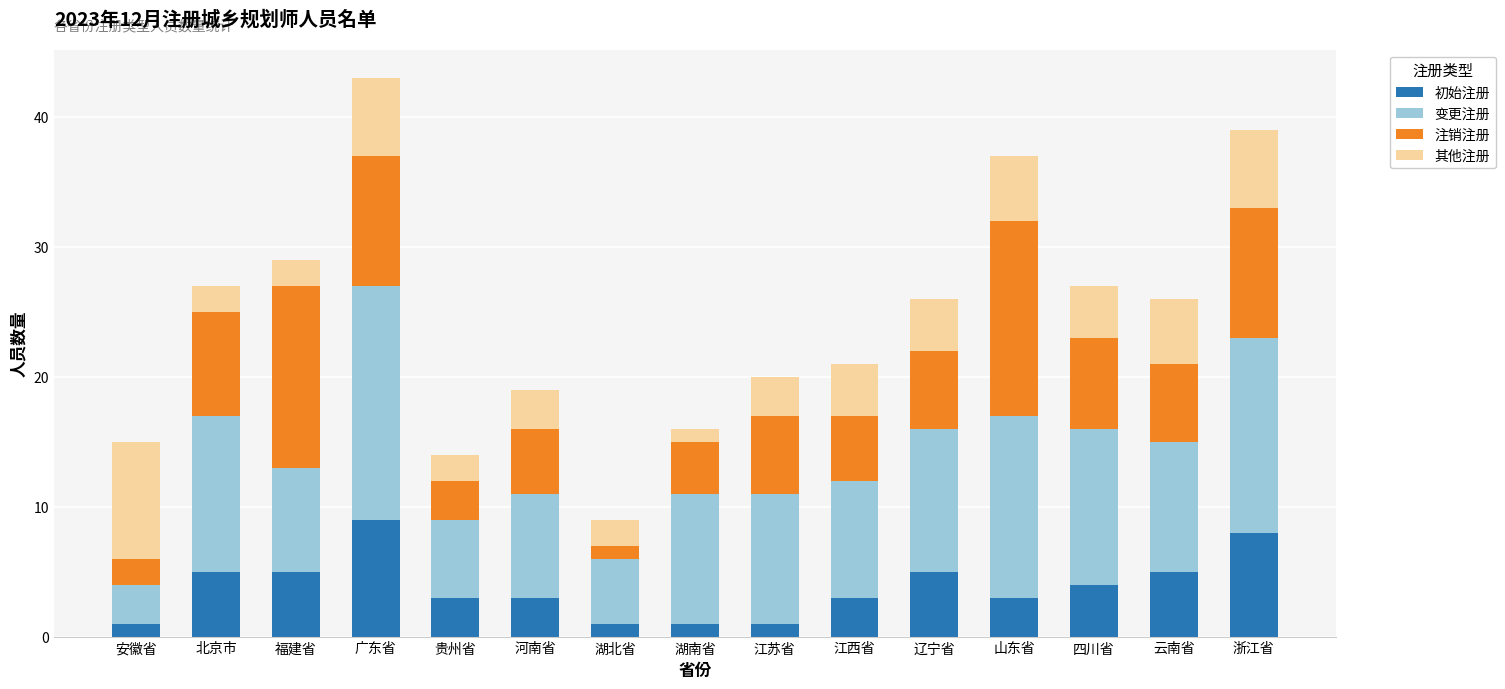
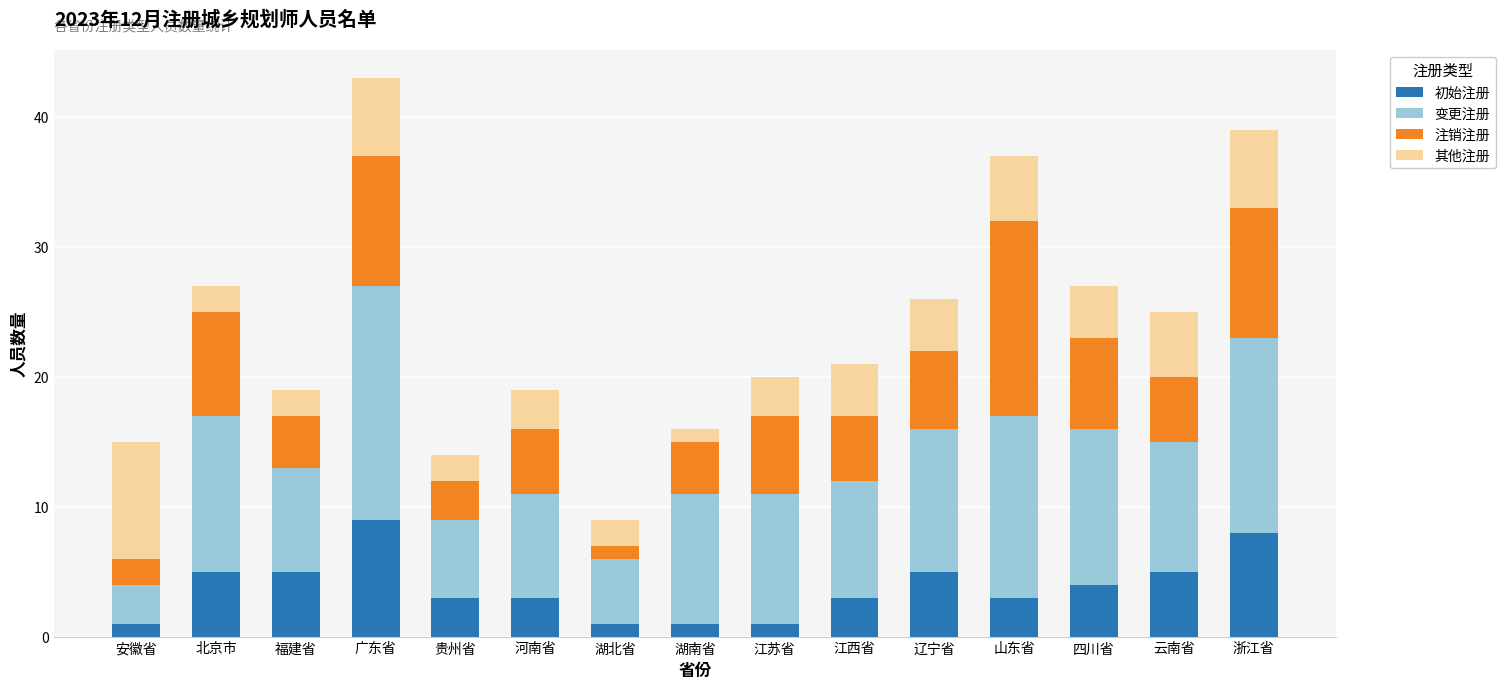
  {
    "初始注册": {
      "安徽省": 1,
      "北京市": 5,
      "福建省": 5,
      "广东省": 9,
      "贵州省": 3,
      "河南省": 3,
      "湖北省": 1,
      "湖南省": 1,
      "江苏省": 1,
      "江西省": 3,
      "辽宁省": 5,
      "山东省": 3,
      "四川省": 4,
      "云南省": 5,
      "浙江省": 8
    },
    "变更注册": {
      "安徽省": 3,
      "北京市": 12,
      "福建省": 8,
      "广东省": 18,
      "贵州省": 6,
      "河南省": 8,
      "湖北省": 5,
      "湖南省": 10,
      "江苏省": 10,
      "江西省": 9,
      "辽宁省": 11,
      "山东省": 14,
      "四川省": 12,
      "云南省": 10,
      "浙江省": 15
    },
    "注销注册": {
      "安徽省": 2,
      "北京市": 8,
-     "福建省": 14,
+     "福建省": 4,
      "广东省": 10,
      "贵州省": 3,
      "河南省": 5,
      "湖北省": 1,
      "湖南省": 4,
      "江苏省": 6,
      "江西省": 5,
      "辽宁省": 6,
      "山东省": 15,
      "四川省": 7,
-     "云南省": 6,
+     "云南省": 5,
      "浙江省": 10
    },
    "其他注册": {
      "安徽省": 9,
      "北京市": 2,
      "福建省": 2,
      "广东省": 6,
      "贵州省": 2,
      "河南省": 3,
      "湖北省": 2,
      "湖南省": 1,
      "江苏省": 3,
      "江西省": 4,
      "辽宁省": 4,
      "山东省": 5,
      "四川省": 4,
      "云南省": 5,
      "浙江省": 6
    }
  }
